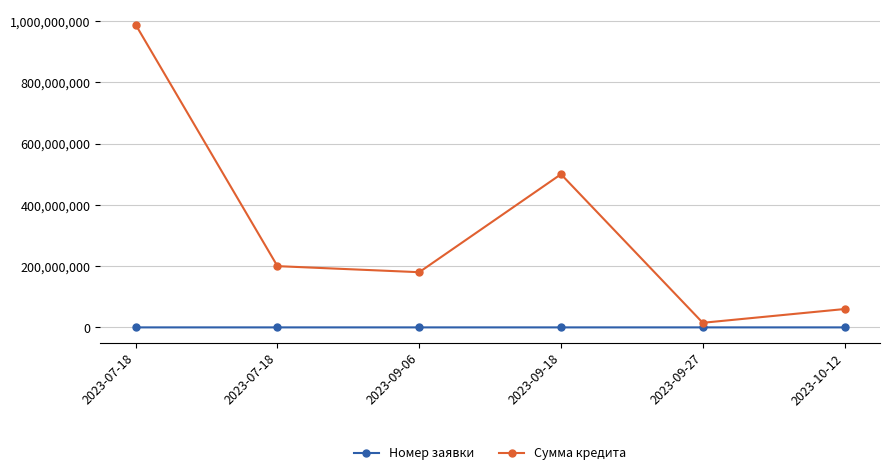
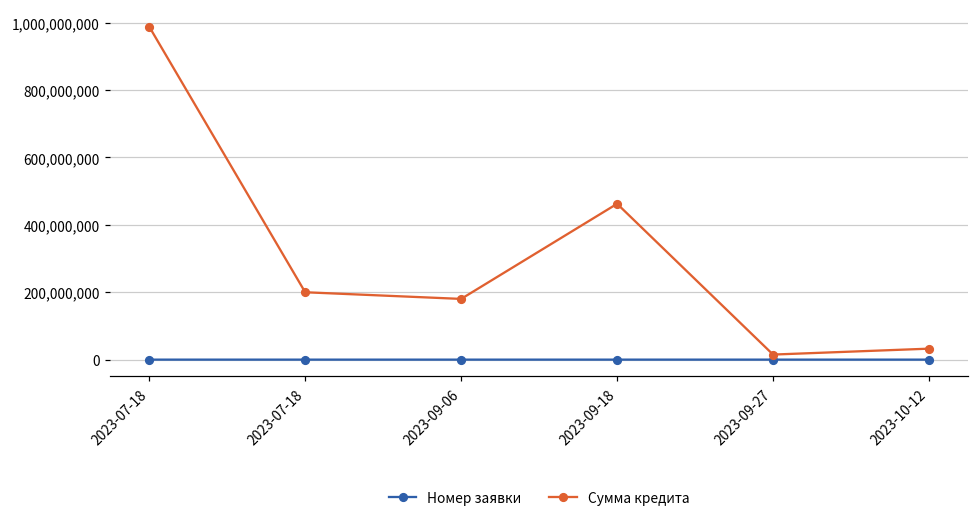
  {
    "Номер заявки": {
      "2023-09-06": "0",
      "2023-09-18": "0",
      "2023-09-27": "0",
      "2023-10-12": "0"
    },
    "Сумма кредита": {
      "2023-09-06": "180,000,000",
-     "2023-09-18": "500,000,000",
+     "2023-09-18": "460,000,000",
      "2023-09-27": "20,000,000",
-     "2023-10-12": "60,000,000"
+     "2023-10-12": "30,000,000"
    }
  }
